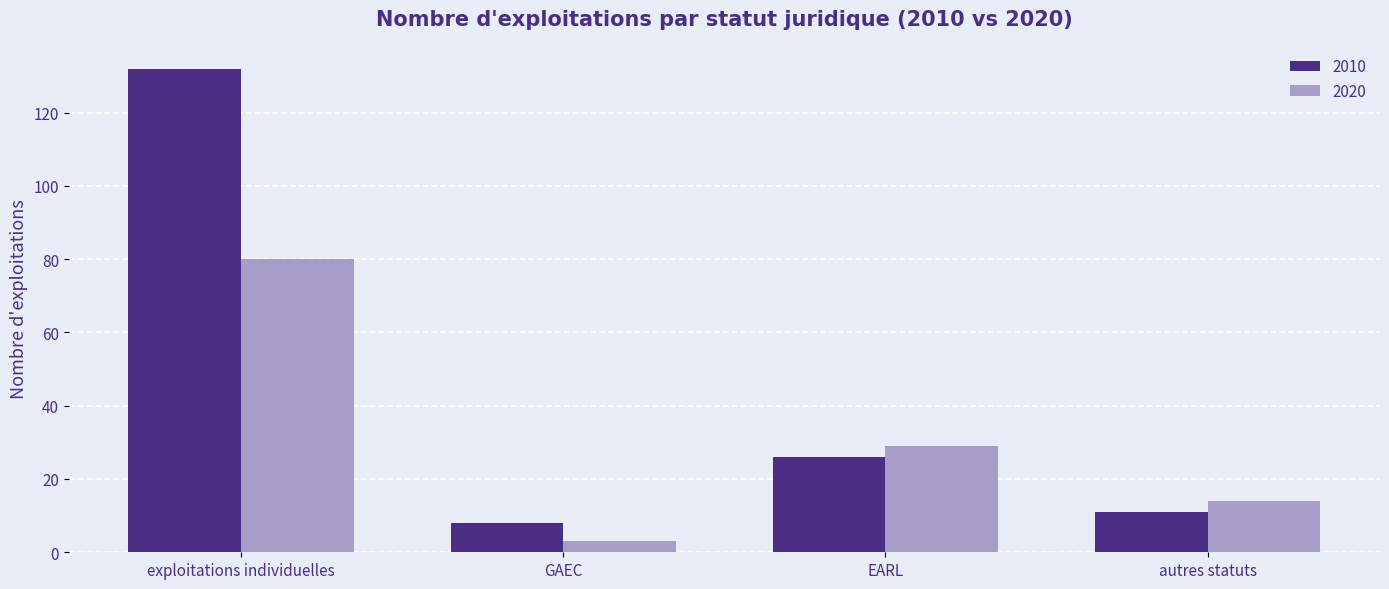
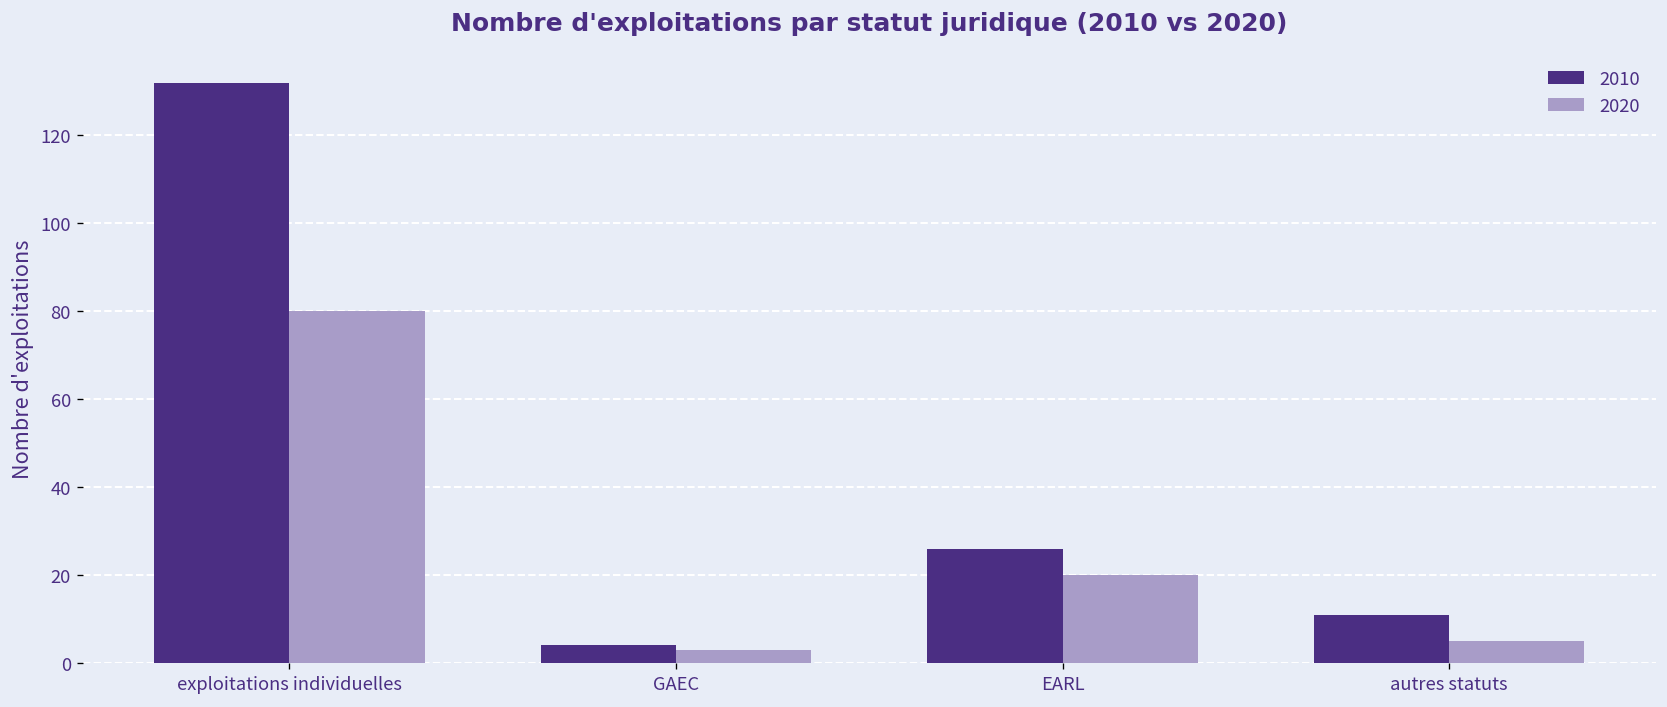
  {
    "2010": {
      "exploitations individuelles": 132,
-     "GAEC": 8,
+     "GAEC": 4,
      "EARL": 26,
      "autres statuts": 11
    },
    "2020": {
      "exploitations individuelles": 80,
      "GAEC": 3,
-     "EARL": 29,
-     "autres statuts": 14
+     "EARL": 20,
+     "autres statuts": 5
    }
  }
